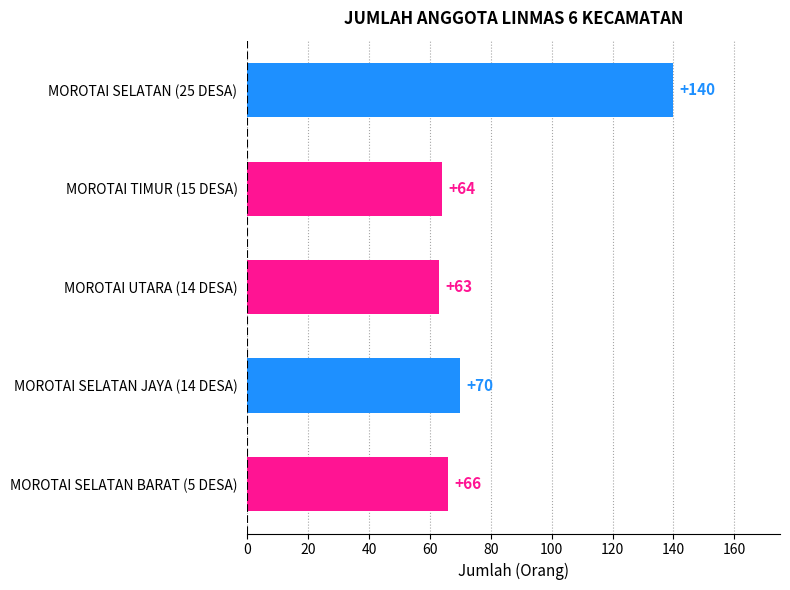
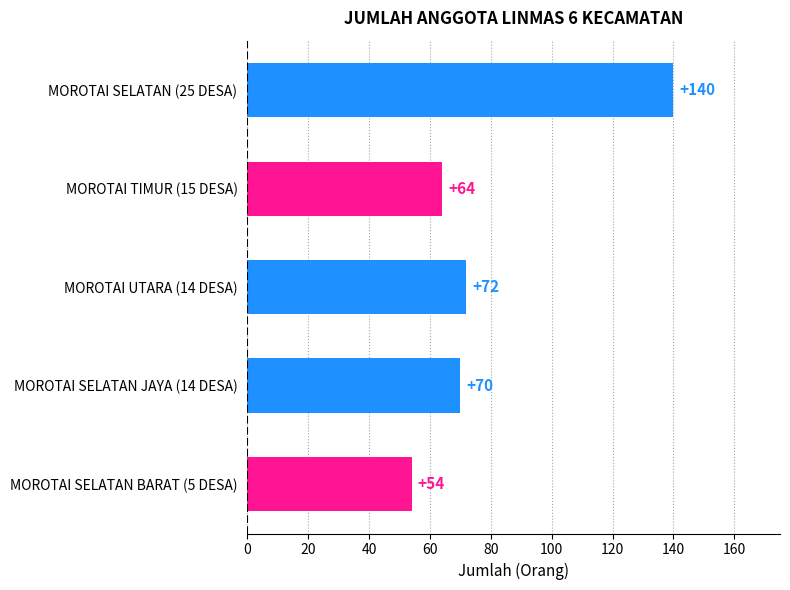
  {
    "MOROTAI SELATAN (25 DESA)": "+140",
    "MOROTAI TIMUR (15 DESA)": "+64",
-   "MOROTAI UTARA (14 DESA)": "+63",
+   "MOROTAI UTARA (14 DESA)": "+72",
    "MOROTAI SELATAN JAYA (14 DESA)": "+70",
-   "MOROTAI SELATAN BARAT (5 DESA)": "+66"
+   "MOROTAI SELATAN BARAT (5 DESA)": "+54"
  }
